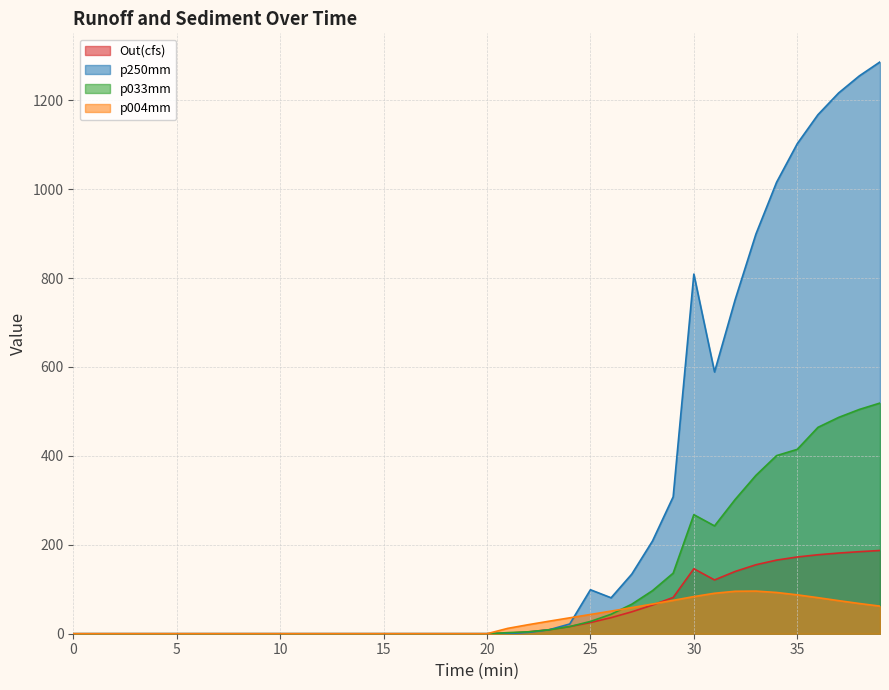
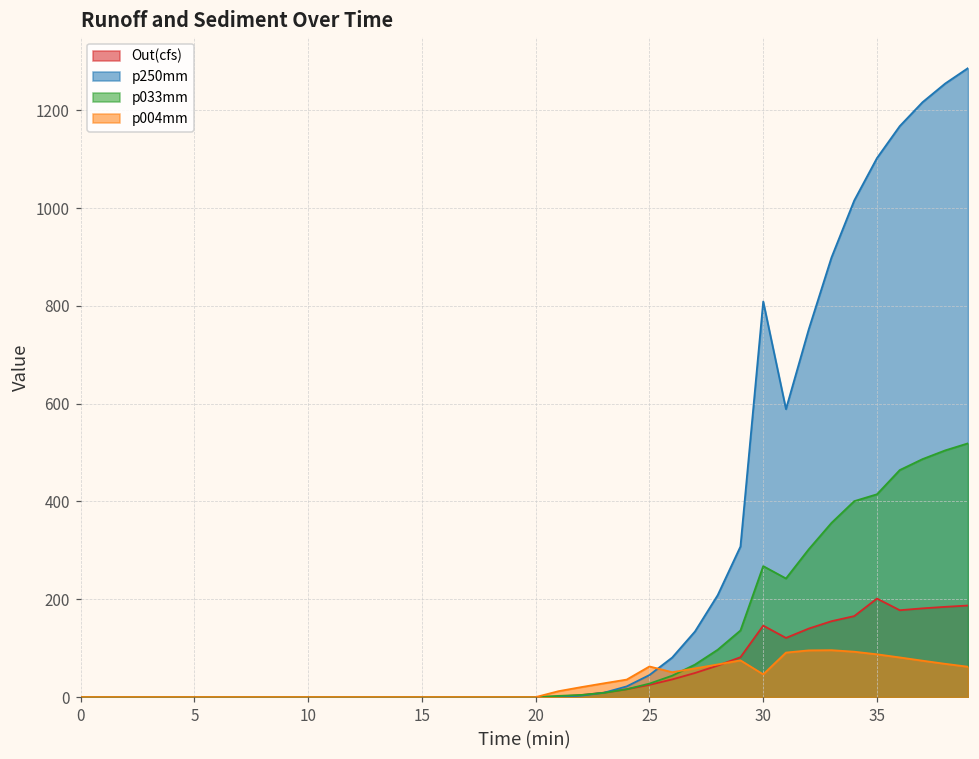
  {
    "Out(cfs)": {
      "30": 150,
-     "35": 170
+     "35": 200
    },
    "p250mm": {
-     "25": 100,
+     "25": 50,
      "30": 810,
      "35": 1100
    },
    "p033mm": {
      "30": 270,
      "35": 410
    },
    "p004mm": {
-     "25": 40,
-     "30": 80,
+     "25": 60,
+     "30": 50,
      "35": 90
    }
  }
